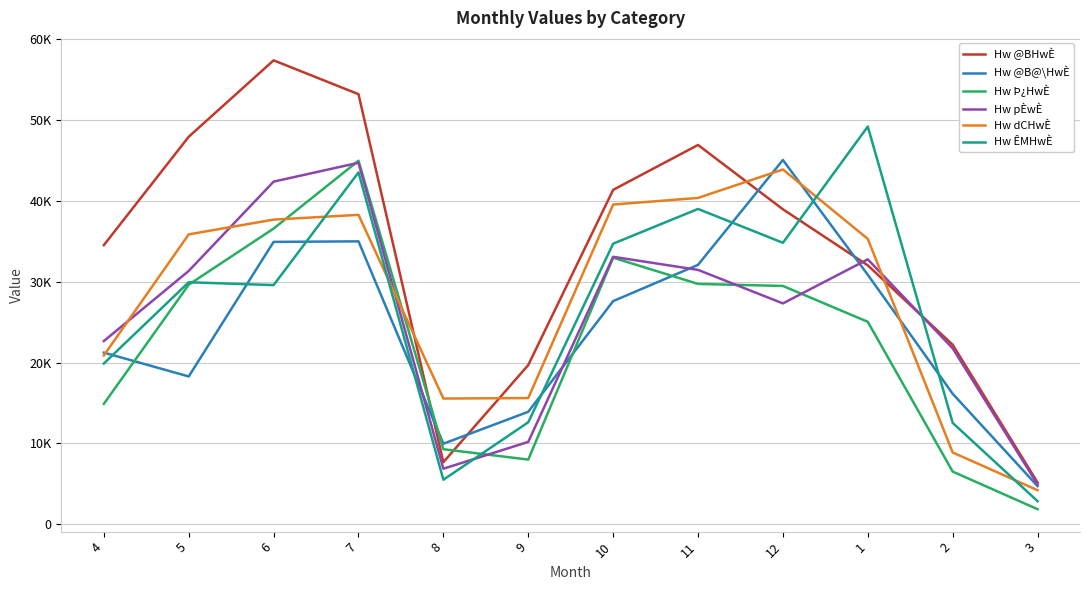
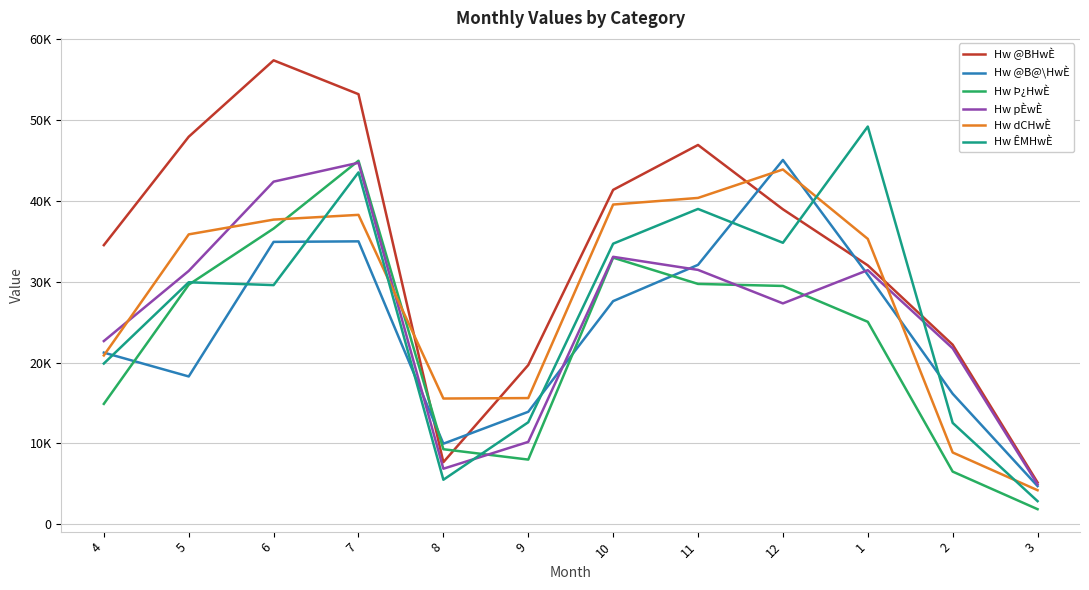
  {
    "Hw @BHwÈ": {
      "4": 35000,
      "5": 48000,
      "6": 57000,
      "7": 53000,
      "8": 8000,
      "9": 20000,
      "10": 41000,
      "11": 47000,
      "12": 39000,
      "1": 32000,
      "2": 22000
    },
    "Hw @B@\\HwÈ": {
      "4": 21000,
      "5": 18000,
      "6": 35000,
      "7": 35000,
      "8": 10000,
      "9": 14000,
      "10": 28000,
      "11": 32000,
      "12": 45000,
      "1": 31000,
      "2": 16000
    },
    "Hw pÈwÈ": {
      "4": 23000,
      "5": 31000,
      "6": 42000,
      "8": 7000,
      "9": 10000,
      "11": 31000,
      "12": 27000,
-     "1": 33000,
+     "1": 31000,
      "2": 22000
    },
    "Hw dCHwÈ": {
      "4": 21000,
      "5": 36000,
      "6": 38000,
      "7": 38000,
      "8": 16000,
      "9": 16000,
      "10": 40000,
      "11": 40000,
      "12": 44000,
      "1": 35000,
      "2": 9000,
      "3": 4000
    }
  }
